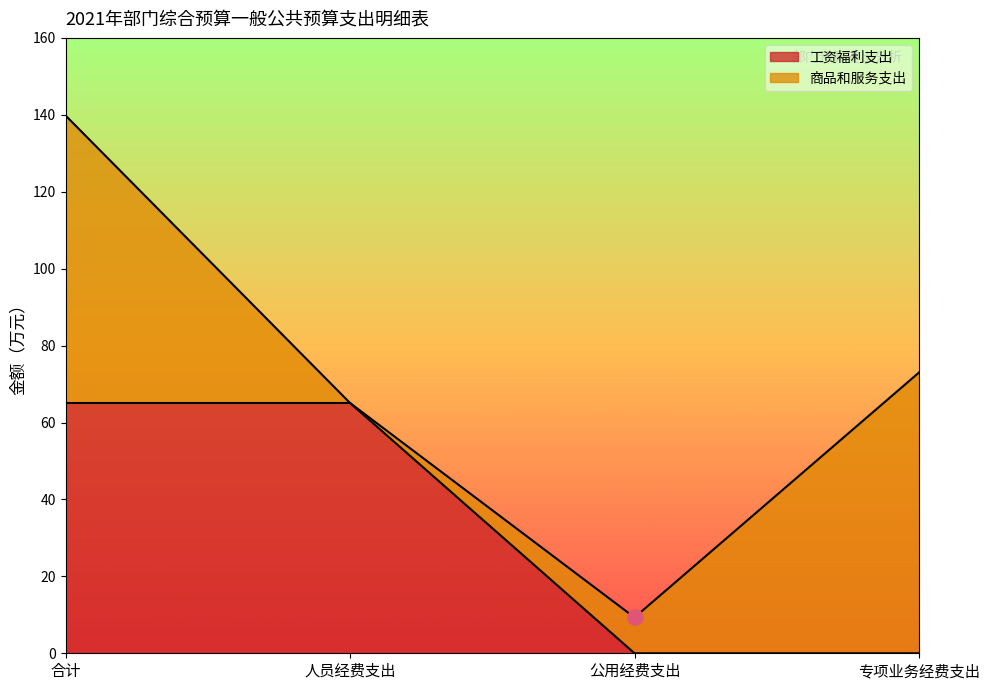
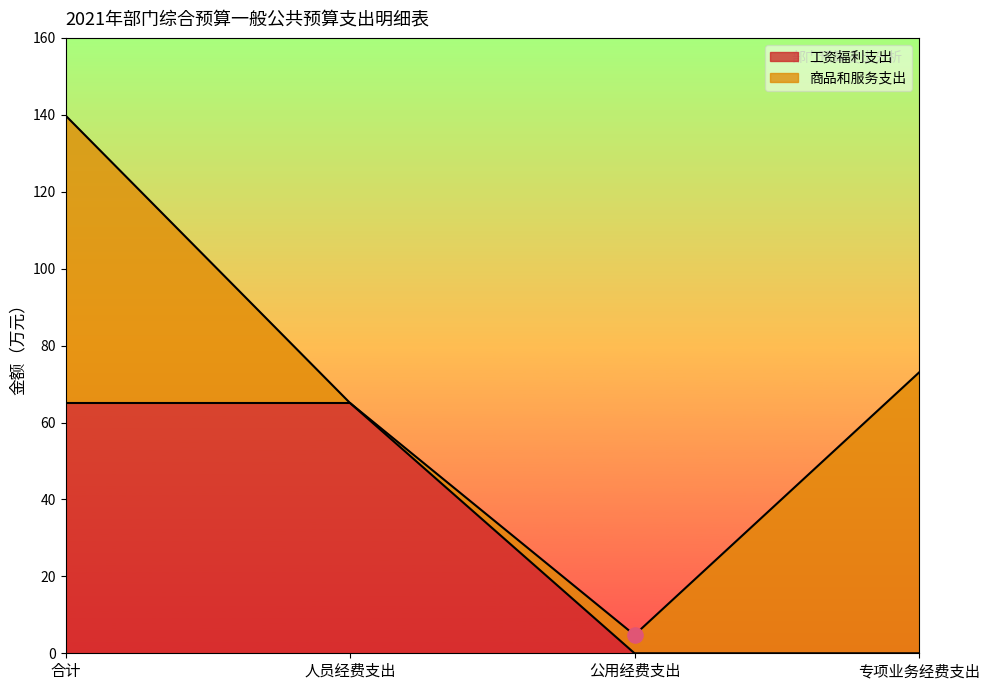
  {
    "商品和服务支出": {
      "合计": 75,
-     "公用经费支出": 9,
+     "公用经费支出": 5,
      "专项业务经费支出": 73
    }
  }
